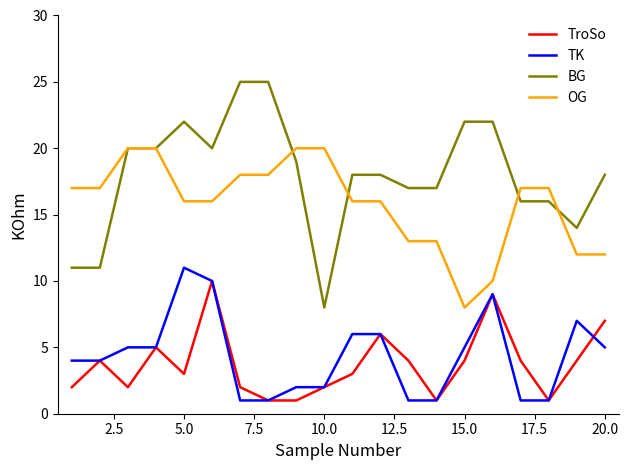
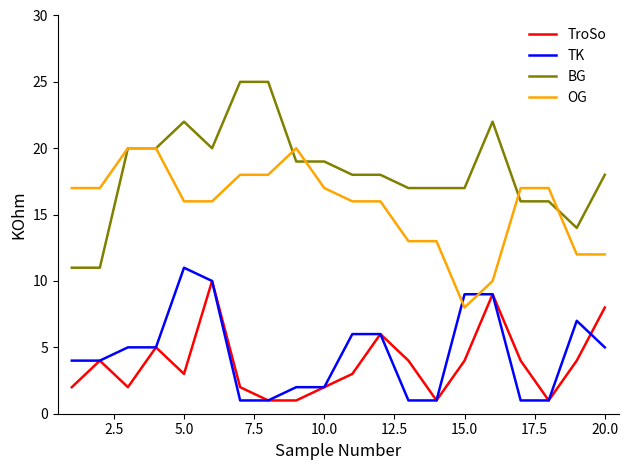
  {
    "TroSo": {
      "5.0": 3,
      "15.0": 4,
-     "20.0": 7
+     "20.0": 8
    },
    "TK": {
      "5.0": 11,
-     "15.0": 5,
+     "15.0": 9,
      "20.0": 5
    },
    "BG": {
      "5.0": 22,
-     "10.0": 8,
-     "15.0": 22,
+     "10.0": 19,
+     "15.0": 17,
      "20.0": 18
    },
    "OG": {
      "5.0": 16,
-     "10.0": 20,
+     "10.0": 17,
      "15.0": 8,
      "20.0": 12
    }
  }
